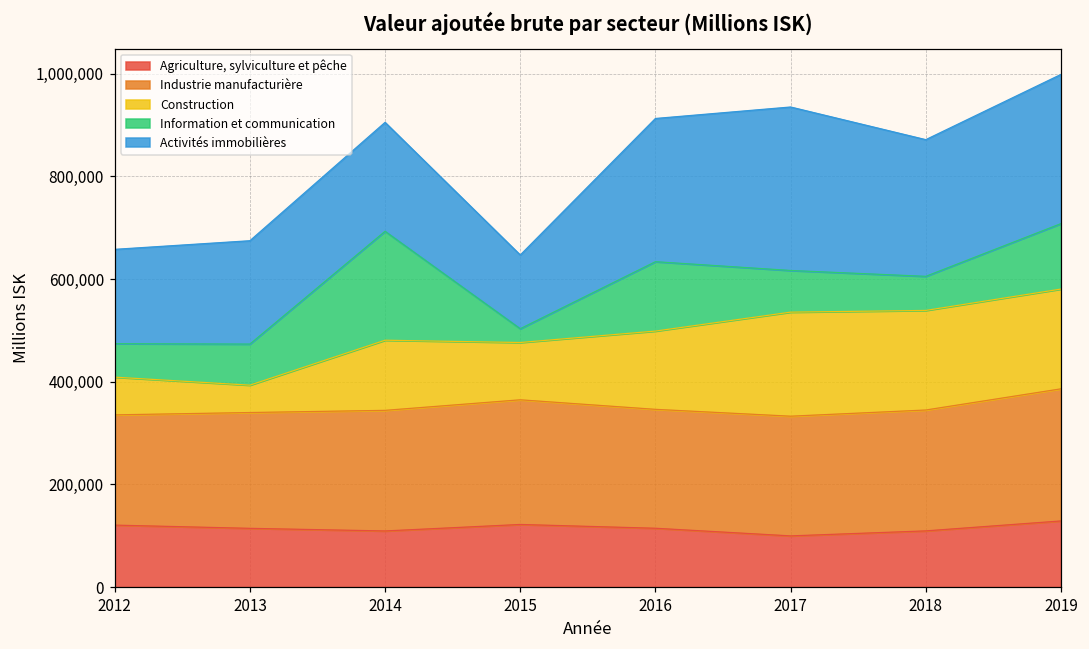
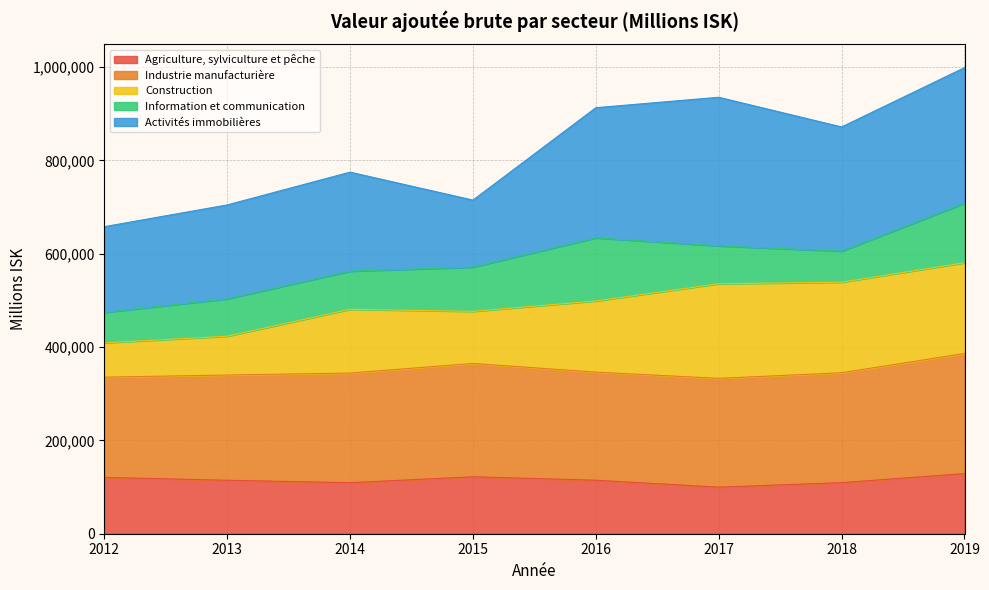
  {
    "Construction": {
      "2012": "70,000",
-     "2013": "50,000",
+     "2013": "80,000",
      "2014": "140,000",
      "2015": "110,000",
      "2016": "150,000",
      "2017": "200,000",
      "2018": "190,000",
      "2019": "190,000"
    },
    "Information et communication": {
      "2012": "70,000",
      "2013": "80,000",
-     "2014": "210,000",
-     "2015": "30,000",
+     "2014": "80,000",
+     "2015": "90,000",
      "2016": "140,000",
      "2017": "80,000",
      "2018": "70,000",
      "2019": "130,000"
    },
    "Activités immobilières": {
      "2012": "180,000",
      "2013": "200,000",
      "2014": "210,000",
      "2015": "140,000",
      "2016": "280,000",
      "2017": "320,000",
      "2018": "270,000",
      "2019": "290,000"
    }
  }
